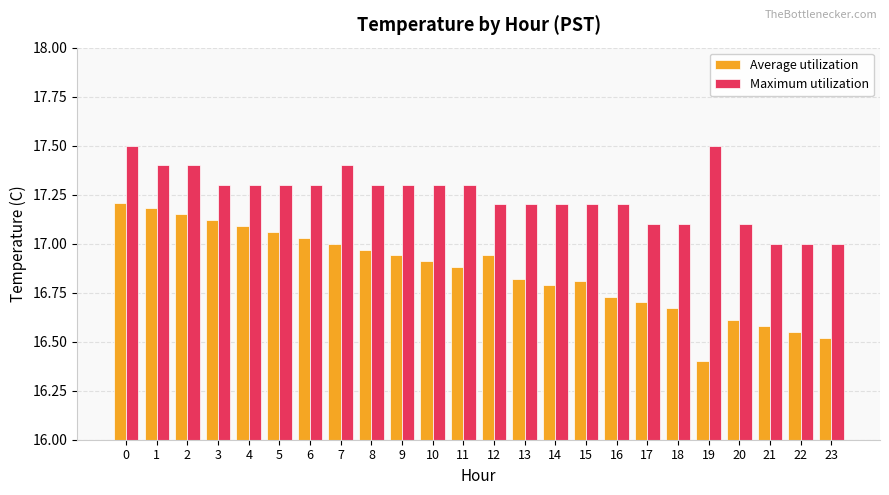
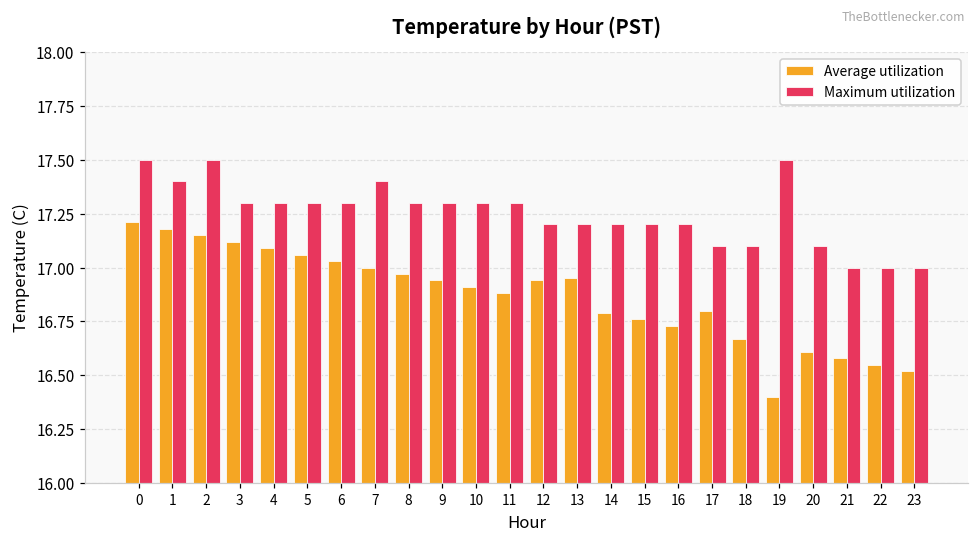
  {
    "Average utilization": {
      "0": 17.21,
      "1": 17.18,
      "2": 17.15,
      "3": 17.12,
      "4": 17.09,
      "5": 17.06,
      "6": 17.03,
      "7": 17.00,
      "8": 16.97,
      "9": 16.94,
      "10": 16.91,
      "11": 16.88,
      "12": 16.94,
-     "13": 16.82,
+     "13": 16.95,
      "14": 16.79,
-     "15": 16.81,
+     "15": 16.76,
      "16": 16.73,
-     "17": 16.7,
+     "17": 16.8,
      "18": 16.67,
      "19": 16.40,
      "20": 16.61,
      "21": 16.58,
      "22": 16.55,
      "23": 16.52
    },
    "Maximum utilization": {
      "0": 17.5,
      "1": 17.4,
-     "2": 17.4,
+     "2": 17.5,
      "3": 17.3,
      "4": 17.3,
      "5": 17.3,
      "6": 17.3,
      "7": 17.4,
      "8": 17.3,
      "9": 17.3,
      "10": 17.3,
      "11": 17.3,
      "12": 17.2,
      "13": 17.2,
      "14": 17.2,
      "15": 17.2,
      "16": 17.2,
      "17": 17.1,
      "18": 17.1,
      "19": 17.5,
      "20": 17.1,
      "21": 17.0,
      "22": 17.0,
      "23": 17.0
    }
  }
